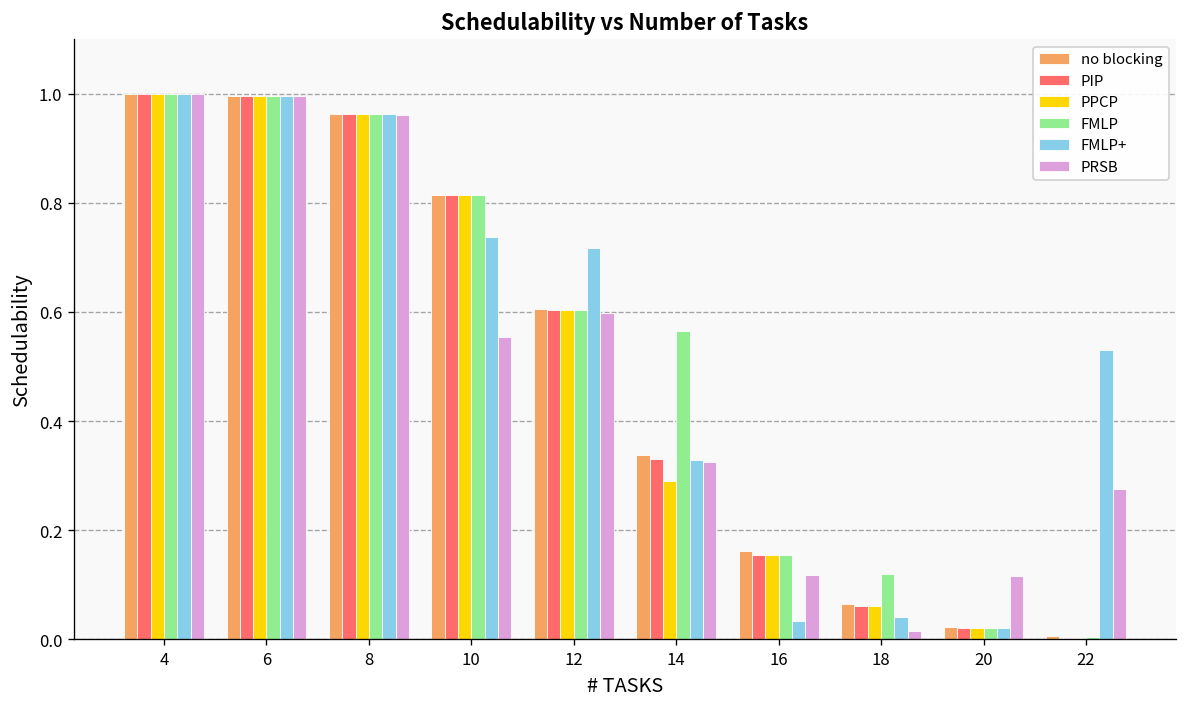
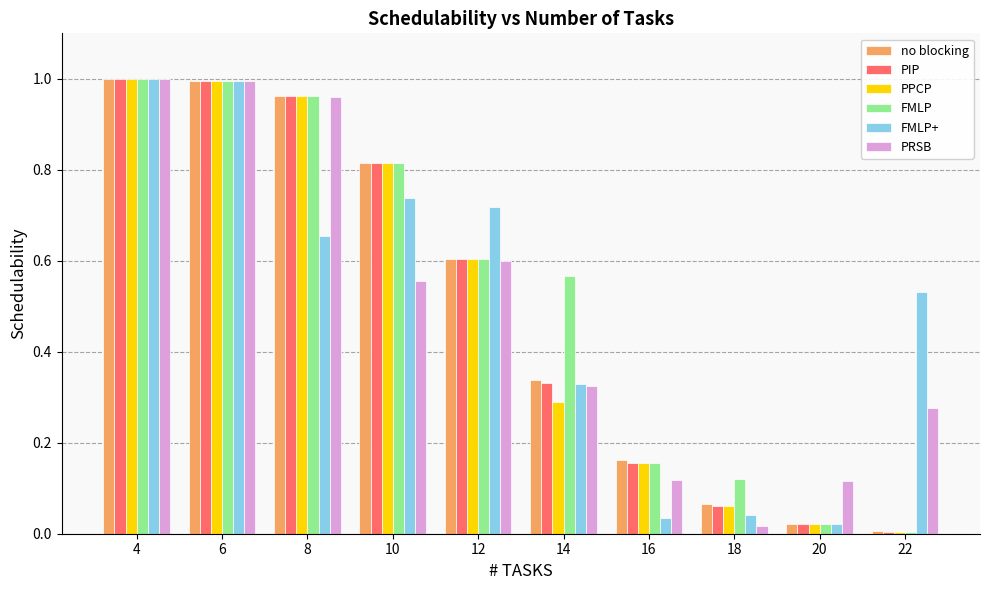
  {
    "PPCP": {
      "4": 1.00,
      "6": 1.00,
      "8": 0.96,
      "10": 0.81,
      "12": 0.60,
      "14": 0.29,
      "16": 0.15,
      "18": 0.06,
      "20": 0.02
    },
    "FMLP": {
      "4": 1.00,
      "6": 1.00,
      "8": 0.96,
      "10": 0.81,
      "12": 0.60,
      "14": 0.57,
      "16": 0.15,
      "18": 0.12,
      "20": 0.02
    },
    "FMLP+": {
      "4": 1.00,
      "6": 1.00,
-     "8": 0.96,
+     "8": 0.65,
      "10": 0.74,
      "12": 0.72,
      "14": 0.33,
      "16": 0.03,
      "18": 0.04,
      "20": 0.02,
      "22": 0.53
    },
    "PRSB": {
      "4": 1.00,
      "6": 1.00,
      "8": 0.96,
      "10": 0.55,
      "12": 0.60,
      "14": 0.33,
      "16": 0.12,
      "18": 0.02,
      "20": 0.12,
      "22": 0.28
    }
  }
